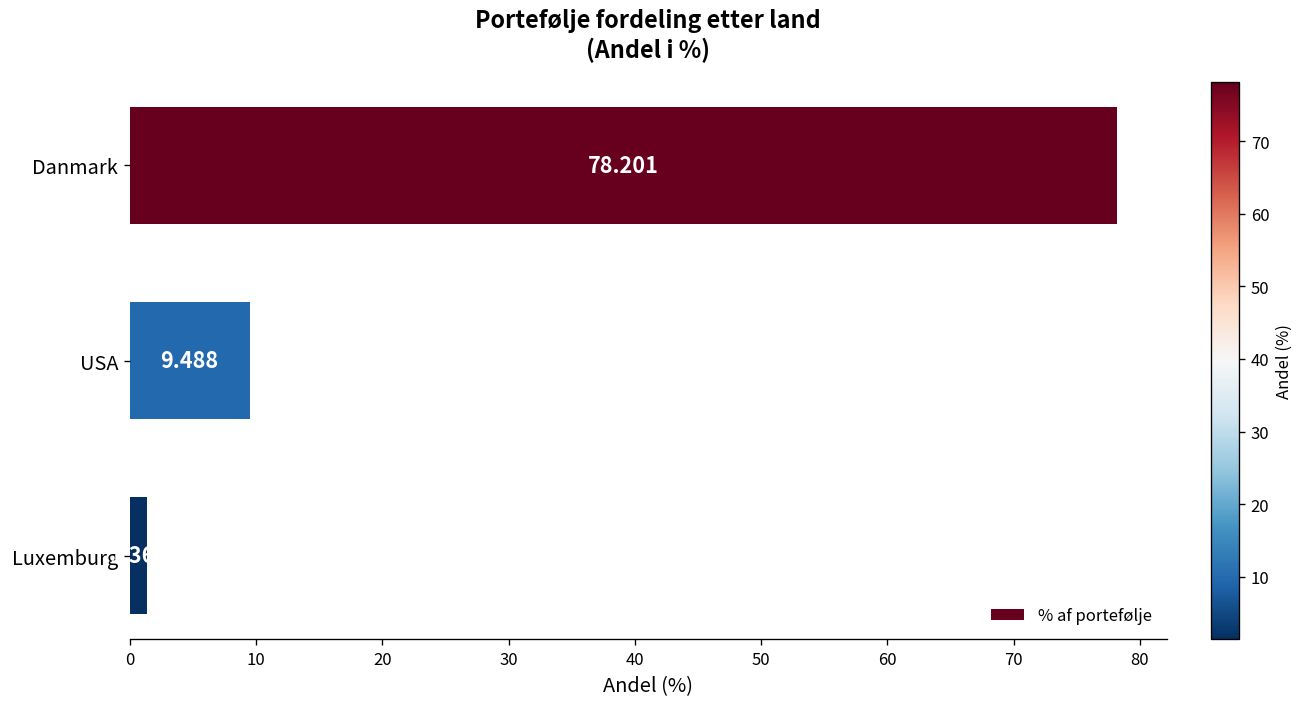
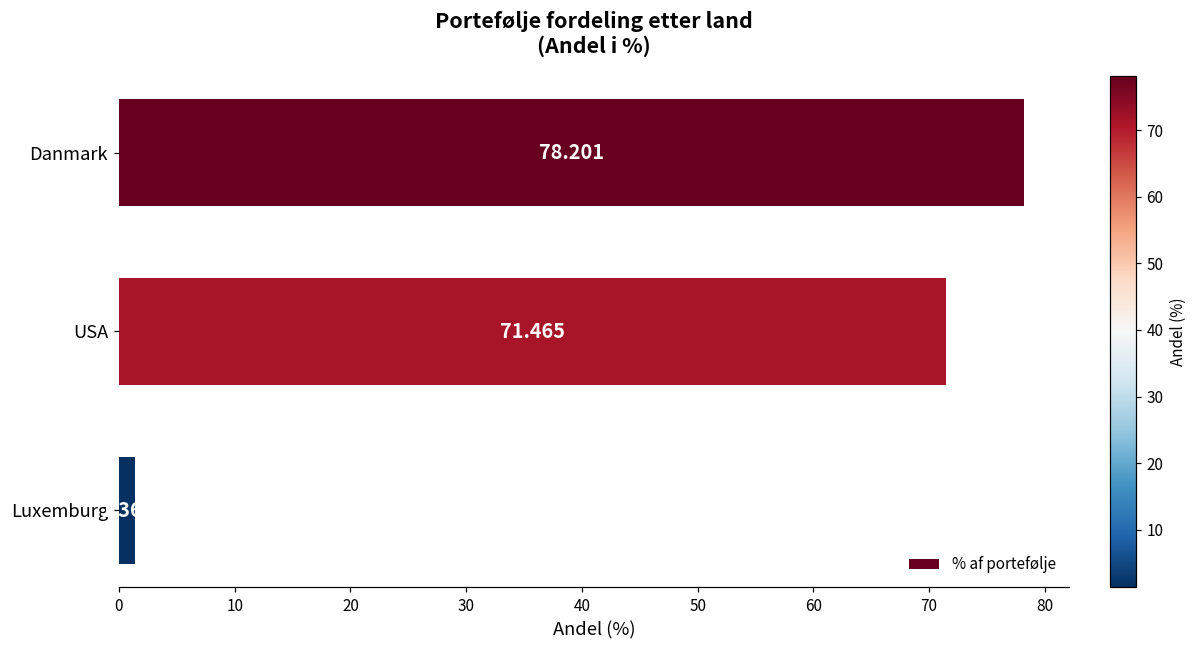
  {
    "Danmark": 78.201,
-   "USA": 9.488
+   "USA": 71.465
  }
